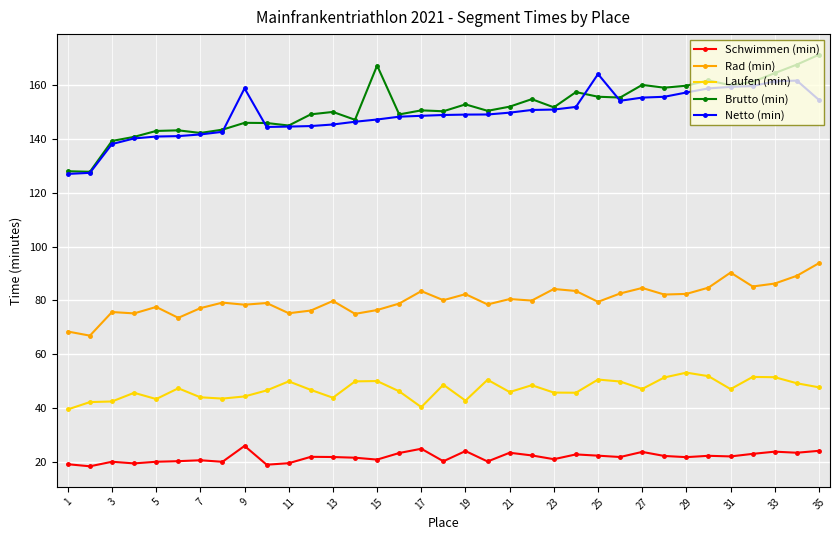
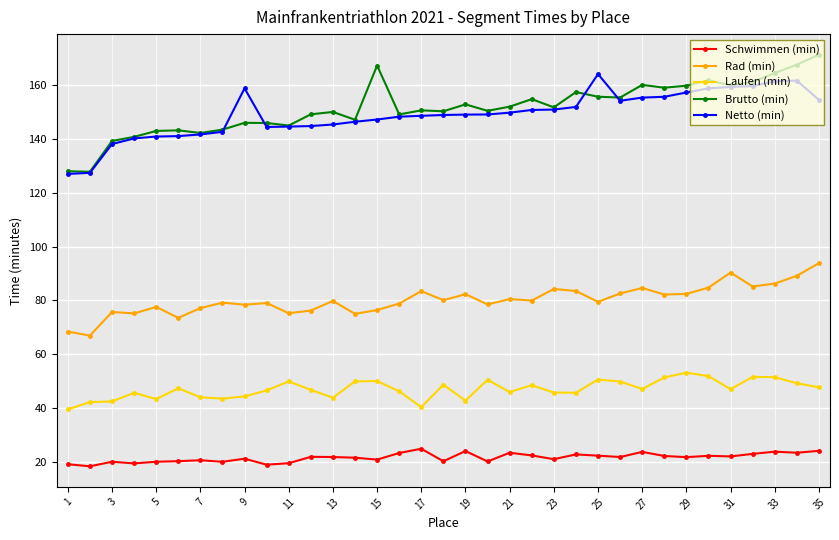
  {
    "Schwimmen (min)": {
      "1": 19,
      "3": 20,
      "5": 20,
      "7": 21,
-     "9": 26,
+     "9": 21,
      "11": 19,
      "13": 22,
      "15": 21,
      "17": 25,
      "19": 24,
      "21": 23,
      "23": 21,
      "25": 22,
      "27": 24,
      "29": 22,
      "31": 22,
      "33": 24,
      "35": 24
    },
    "Brutto (min)": {
      "1": 128,
      "3": 139,
      "5": 143,
      "9": 146,
      "13": 150,
      "15": 167,
      "17": 151,
      "19": 153,
      "21": 152,
      "25": 156,
      "27": 160,
      "29": 160
    },
    "Netto (min)": {
      "1": 127,
      "3": 138,
      "5": 141,
      "9": 159,
      "13": 145,
      "15": 147,
      "17": 149,
      "19": 149,
      "21": 150,
      "25": 164,
      "27": 155,
      "29": 157
    }
  }
